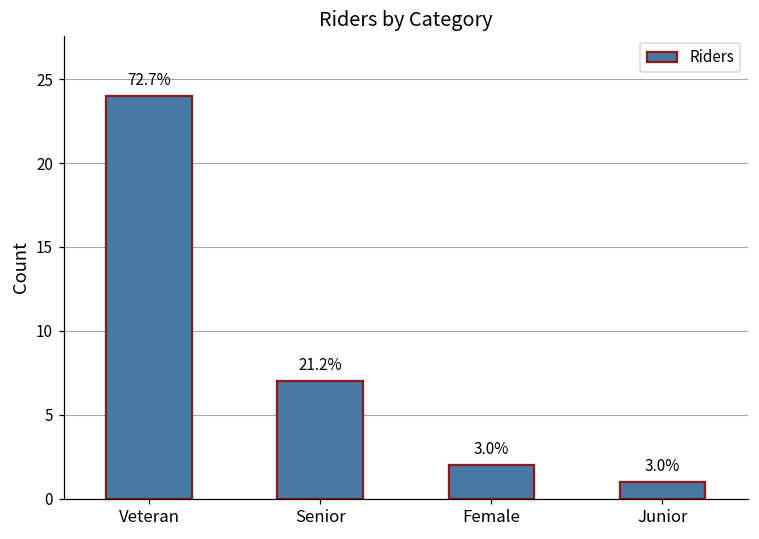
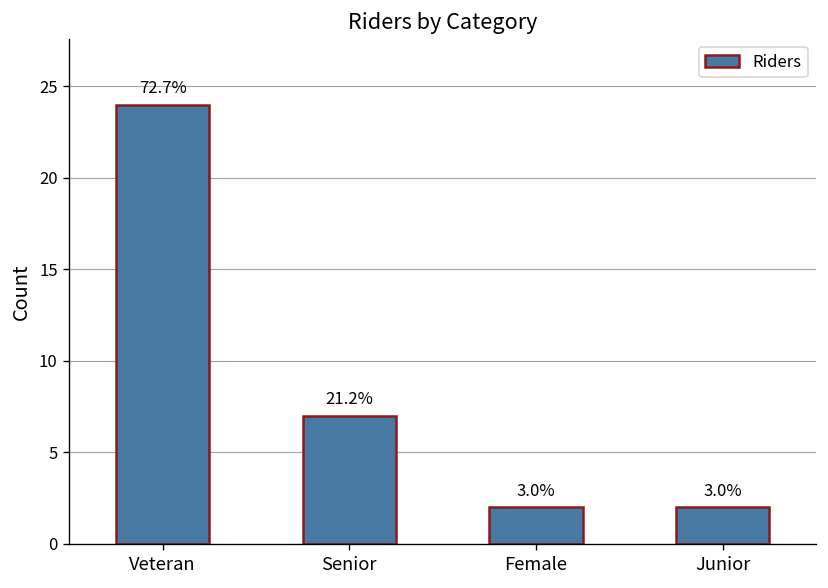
  {
-   "Junior": 1
+   "Junior": 2
  }
